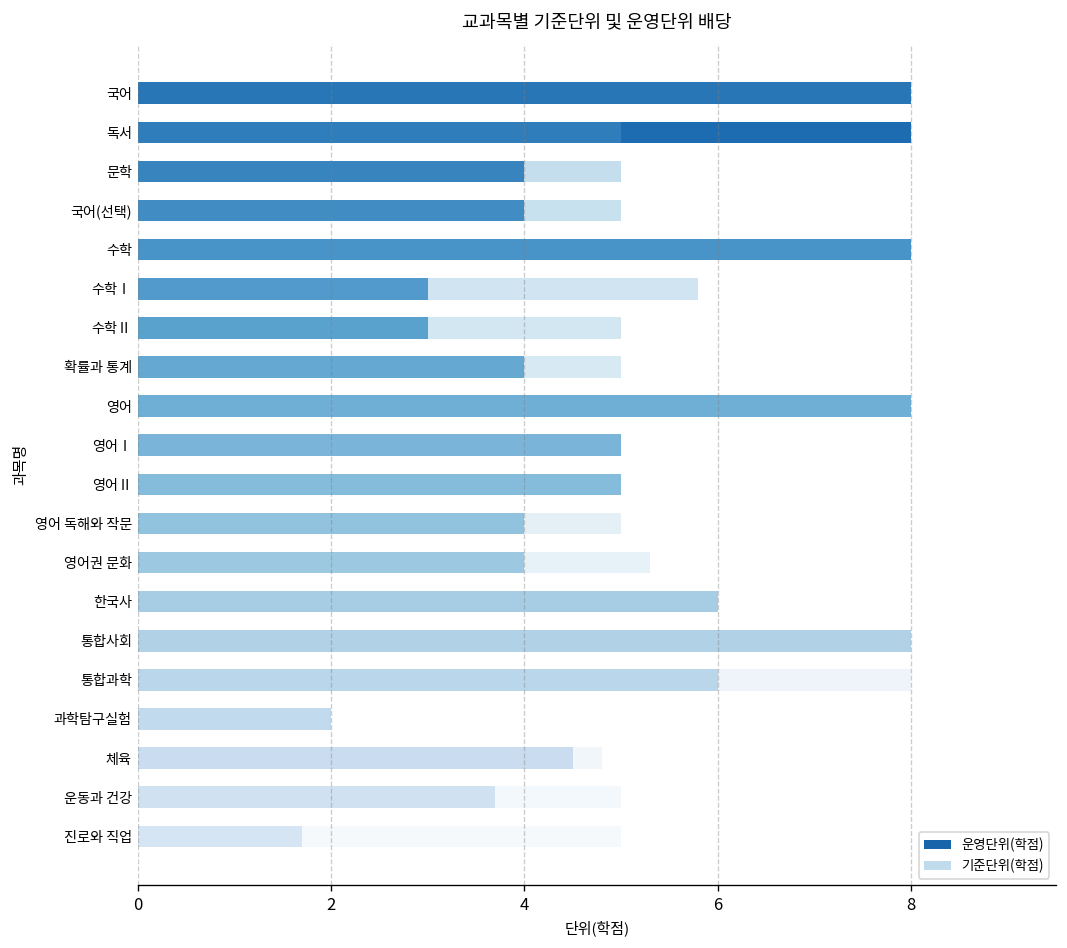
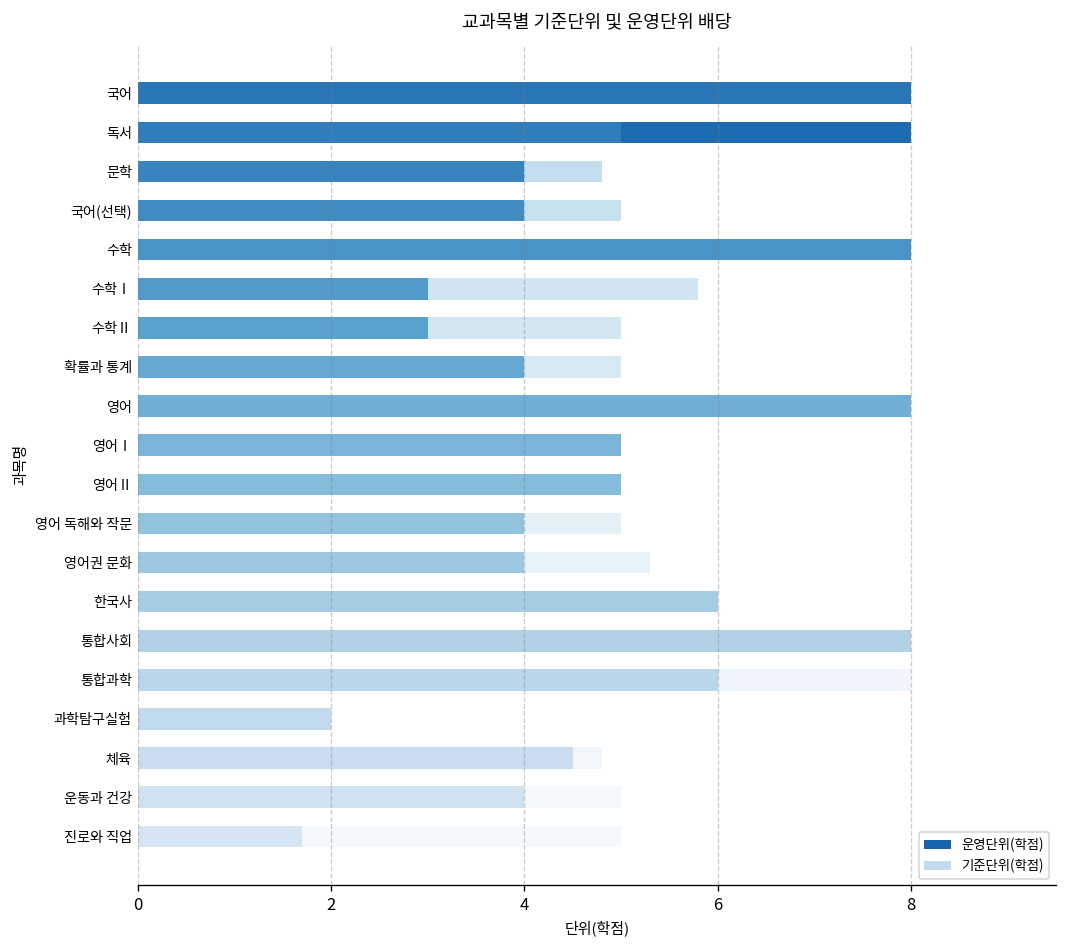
  {
    "운영단위(학점)": {
      "국어": 8.0,
      "독서": 8.0,
      "수학": 8.0,
      "영어": 8.0,
      "영어Ⅰ": 5.0,
      "영어Ⅱ": 5.0,
      "한국사": 6.0,
      "통합사회": 8.0,
      "과학탐구실험": 2.0,
-     "운동과 건강": 3.7
+     "운동과 건강": 4.0
    },
    "기준단위(학점)": {
      "국어": 8.0,
-     "문학": 5.0,
+     "문학": 4.8,
      "국어(선택)": 5.0,
      "수학": 8.0,
      "수학Ⅰ": 5.8,
      "수학Ⅱ": 5.0,
      "확률과 통계": 5.0,
      "영어": 8.0,
      "영어Ⅰ": 5.0,
      "영어Ⅱ": 5.0,
      "영어 독해와 작문": 5.0,
      "영어권 문화": 5.3,
      "한국사": 6.0,
      "통합사회": 8.0,
      "통합과학": 8.0,
      "과학탐구실험": 2.0,
      "체육": 4.8,
      "운동과 건강": 5.0,
      "진로와 직업": 5.0
    }
  }
